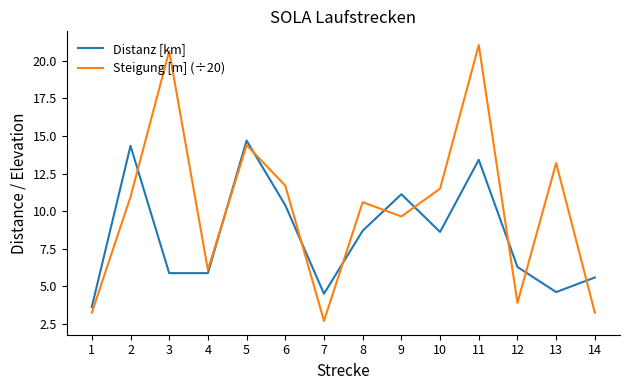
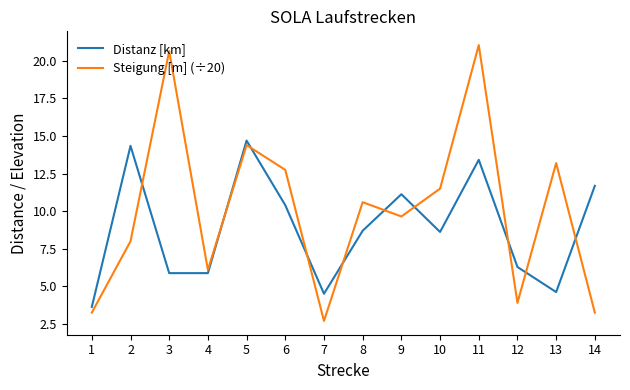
  {
    "Distanz [km]": {
      "1": 3.6,
      "2": 14.4,
      "3": 5.9,
      "4": 5.9,
      "5": 14.7,
      "6": 10.4,
      "7": 4.5,
      "8": 8.7,
      "9": 11.1,
      "10": 8.6,
      "11": 13.4,
      "12": 6.3,
      "13": 4.6,
-     "14": 5.6
+     "14": 11.7
    },
    "Steigung [m] (÷20)": {
      "1": 3.3,
-     "2": 11.0,
+     "2": 8.0,
      "3": 20.7,
      "4": 6.1,
      "5": 14.4,
-     "6": 11.7,
+     "6": 12.8,
      "7": 2.7,
      "8": 10.6,
      "9": 9.7,
      "10": 11.5,
      "11": 21.1,
      "12": 3.9,
      "13": 13.2,
      "14": 3.3
    }
  }
